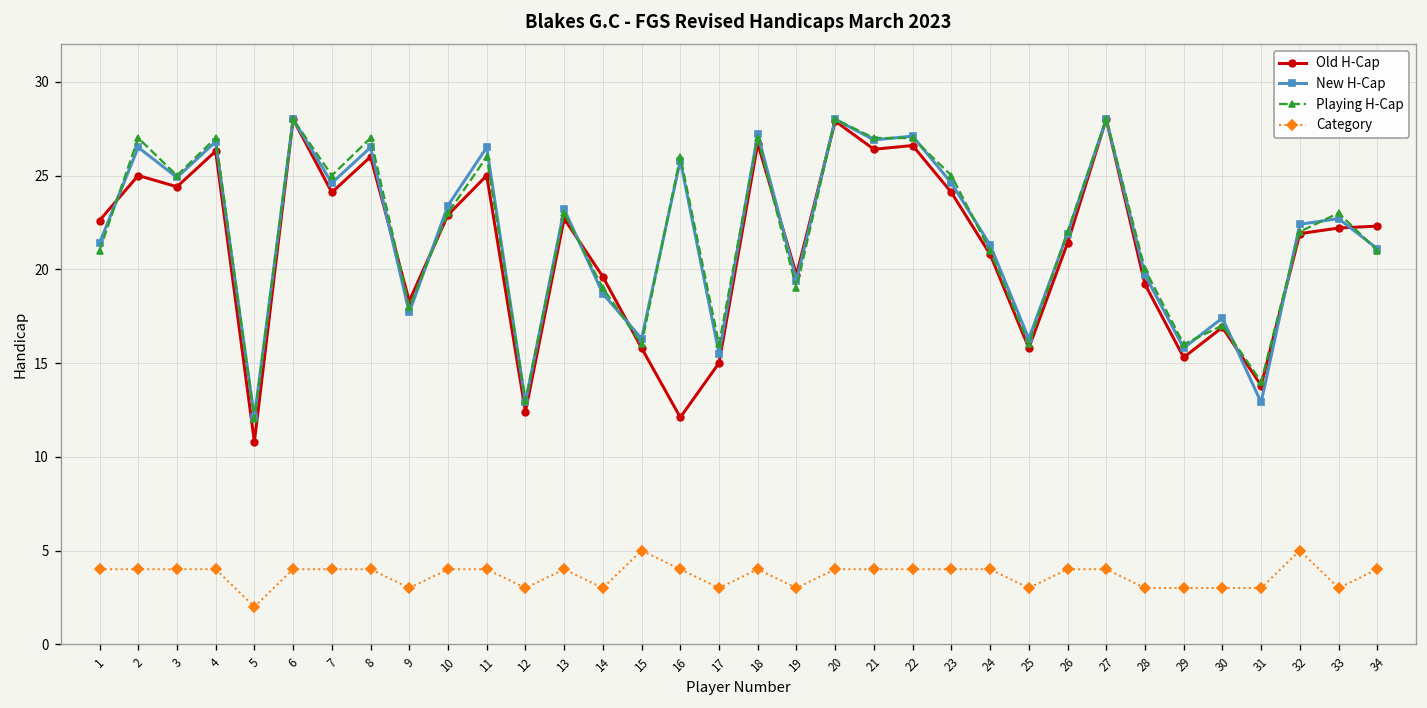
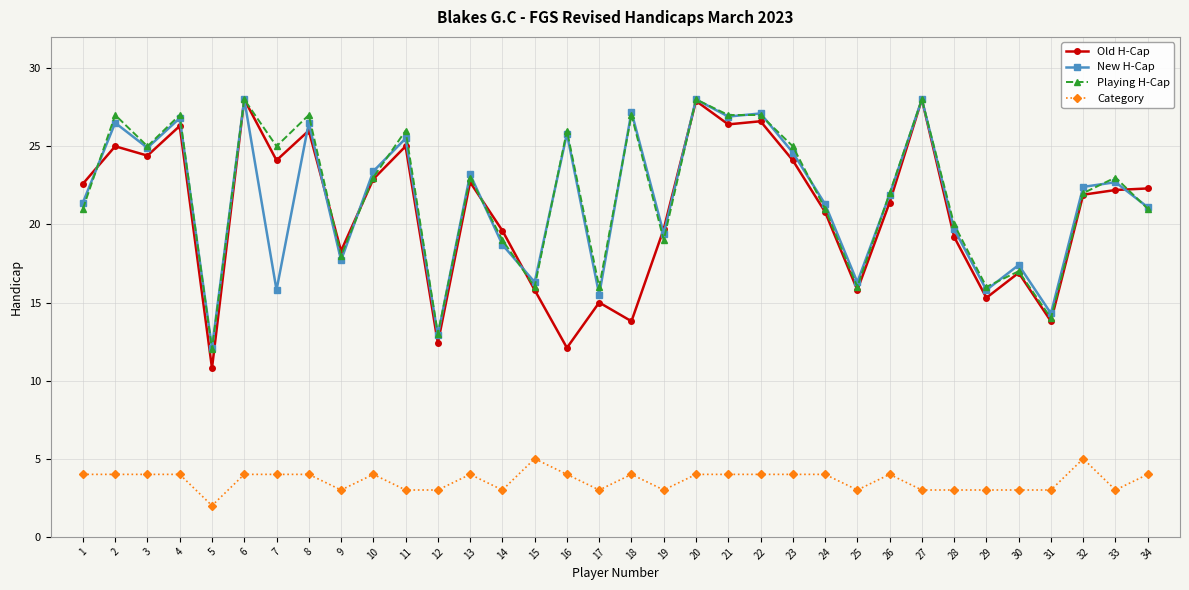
  {
    "Old H-Cap": {
      "1": 22.6,
      "2": 25.0,
      "3": 24.4,
      "4": 26.3,
      "5": 10.8,
      "7": 24.1,
      "8": 26.0,
      "9": 18.3,
      "11": 25.0,
      "12": 12.4,
      "13": 22.7,
      "14": 19.6,
      "15": 15.8,
      "16": 12.1,
      "17": 15.0,
-     "18": 26.7,
+     "18": 13.8,
      "19": 19.7,
      "21": 26.4,
      "22": 26.6,
      "23": 24.1,
      "24": 20.8,
      "25": 15.8,
      "26": 21.4,
      "28": 19.2,
      "29": 15.3,
      "31": 13.8,
      "33": 22.2,
      "34": 22.3
    },
    "New H-Cap": {
      "1": 21.4,
      "2": 26.5,
      "4": 26.8,
-     "7": 24.6,
+     "7": 15.8,
      "8": 26.5,
      "9": 17.7,
      "10": 23.4,
-     "11": 26.5,
+     "11": 25.5,
      "13": 23.2,
      "14": 18.7,
      "15": 16.3,
      "16": 25.8,
      "17": 15.5,
      "18": 27.2,
      "19": 19.4,
      "23": 24.6,
      "24": 21.3,
      "25": 16.3,
      "28": 19.7,
      "29": 15.8,
      "30": 17.4,
-     "31": 12.9,
+     "31": 14.3,
      "32": 22.4,
      "33": 22.7
    },
    "Playing H-Cap": {
      "1": 21.0,
      "2": 27.0,
      "4": 27.0,
      "7": 25.0,
      "8": 27.0,
      "9": 18.0,
      "11": 26.0,
      "13": 23.0,
      "14": 19.0,
      "15": 16.0,
      "16": 26.0,
      "17": 16.0,
      "18": 27.0,
      "19": 19.0,
      "23": 25.0,
      "24": 21.0,
      "25": 16.0,
      "28": 20.0,
      "29": 16.0,
      "31": 14.0,
      "33": 23.0
    },
    "Category": {
      "1": 4,
      "2": 4,
      "3": 4,
      "4": 4,
      "5": 2,
      "6": 4,
      "7": 4,
      "8": 4,
      "9": 3,
      "10": 4,
-     "11": 4,
+     "11": 3,
      "12": 3,
      "13": 4,
      "14": 3,
      "15": 5,
      "16": 4,
      "17": 3,
      "18": 4,
      "19": 3,
      "20": 4,
      "21": 4,
      "22": 4,
      "23": 4,
      "24": 4,
      "25": 3,
      "26": 4,
-     "27": 4,
+     "27": 3,
      "28": 3,
      "29": 3,
      "30": 3,
      "31": 3,
      "32": 5,
      "33": 3,
      "34": 4
    }
  }
